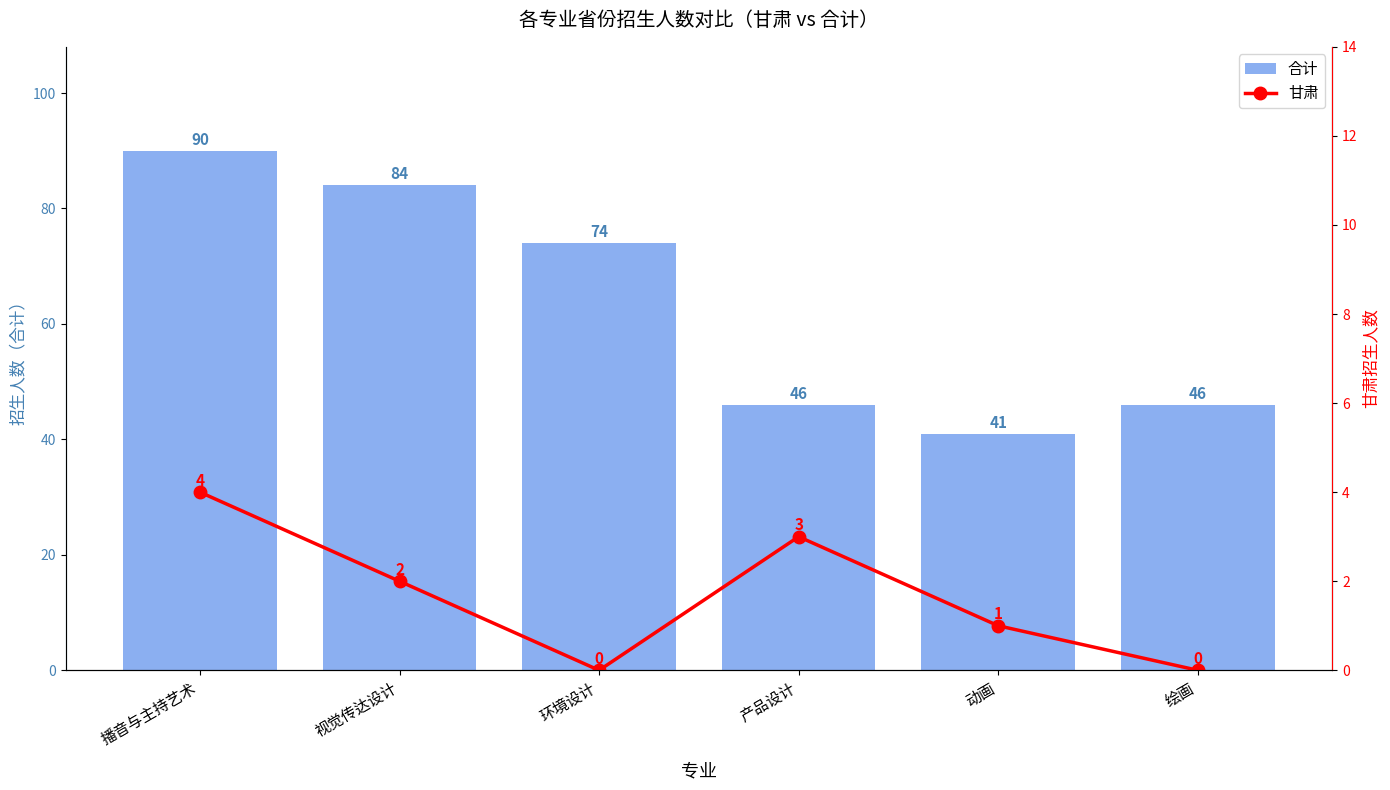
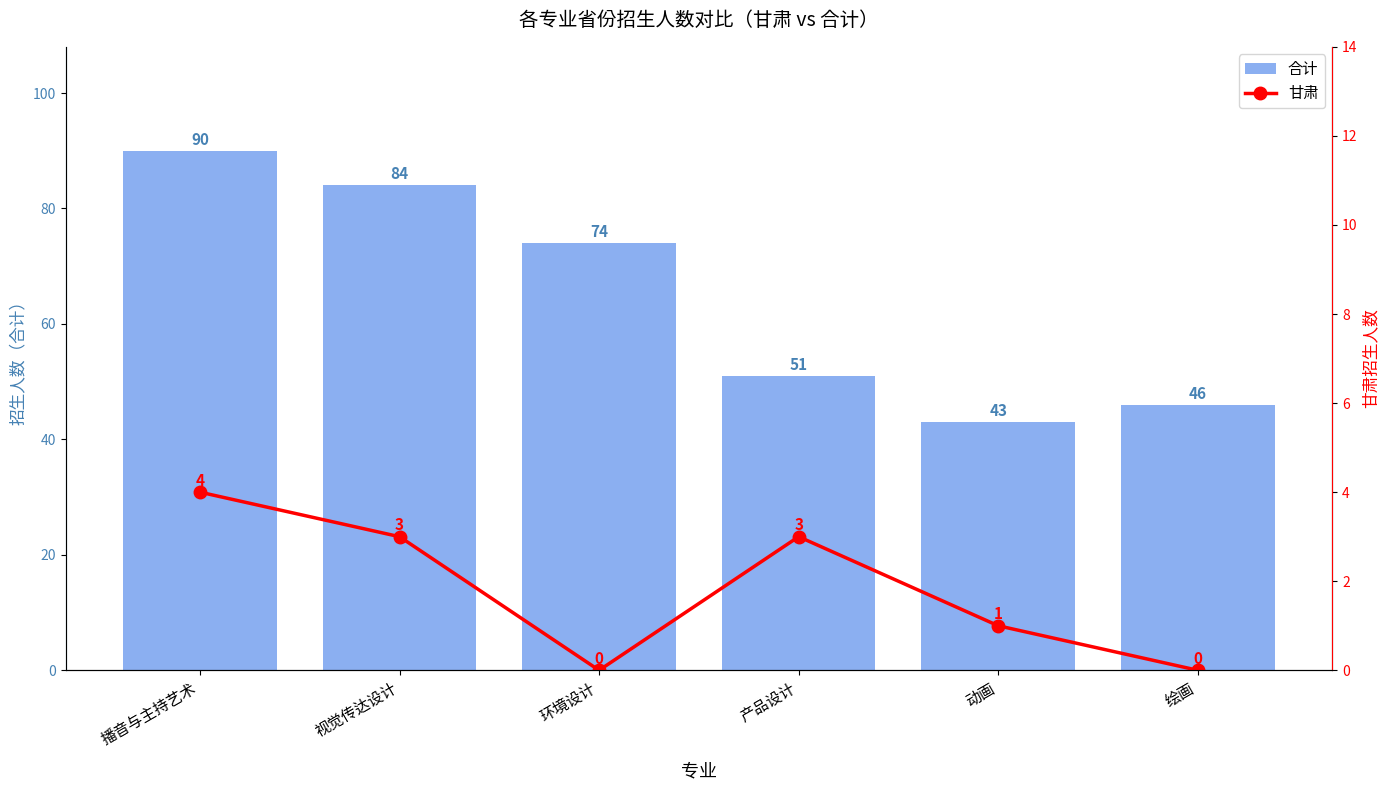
  {
    "合计": {
      "播音与主持艺术": 90,
      "视觉传达设计": 84,
      "环境设计": 74,
-     "产品设计": 46,
-     "动画": 41,
+     "产品设计": 51,
+     "动画": 43,
      "绘画": 46
    },
    "甘肃": {
      "播音与主持艺术": 4,
-     "视觉传达设计": 2,
+     "视觉传达设计": 3,
      "环境设计": 0,
      "产品设计": 3,
      "动画": 1,
      "绘画": 0
    }
  }
